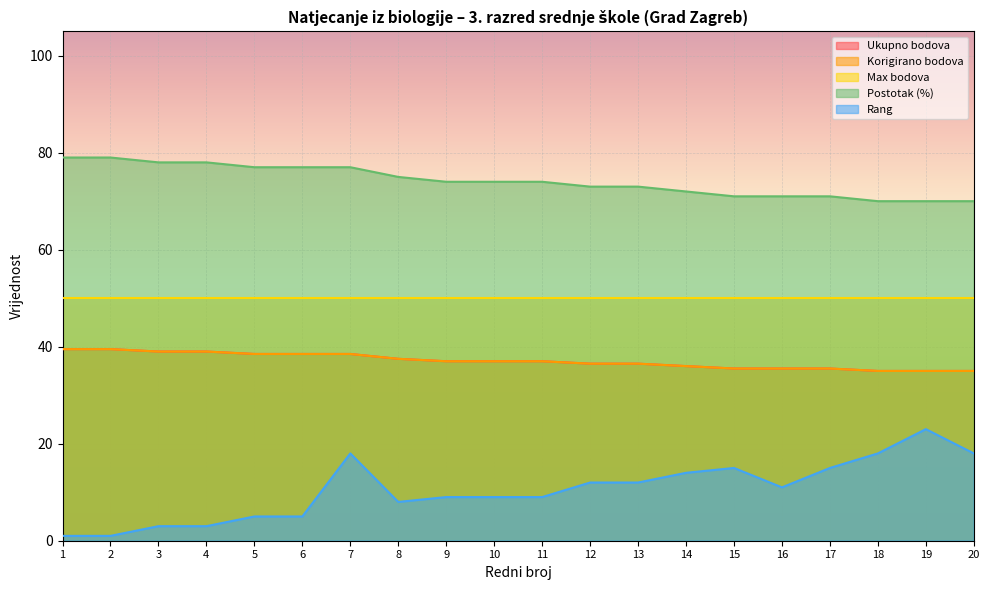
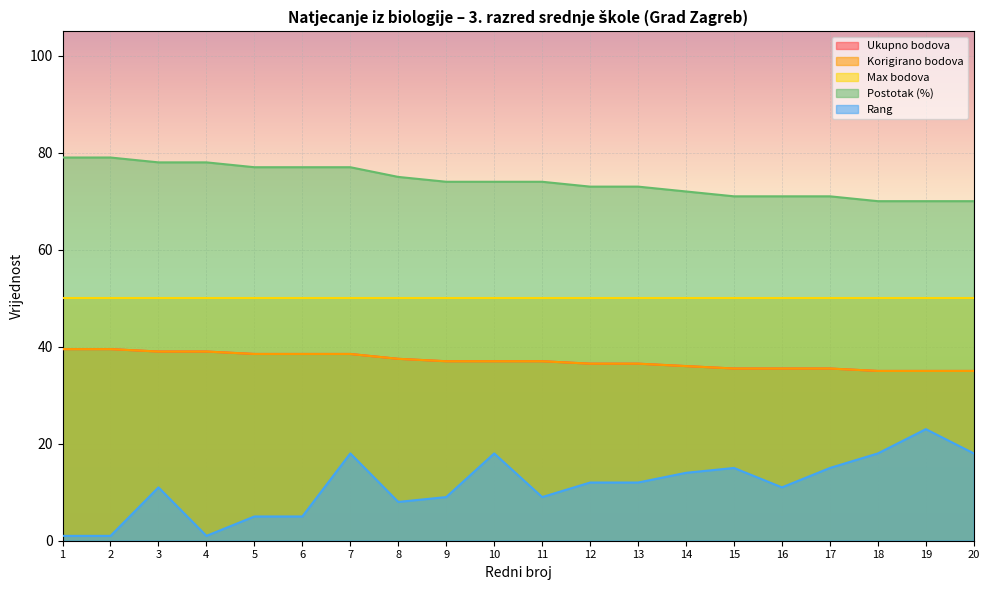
  {
    "Postotak (%)": {
      "1": 79,
      "2": 79,
      "3": 78,
      "4": 78,
      "5": 77,
      "6": 77,
      "7": 77,
      "8": 75,
      "9": 74,
      "10": 74,
      "11": 74,
      "12": 73,
      "13": 73,
      "14": 72,
      "15": 71,
      "16": 71,
      "17": 71,
      "18": 70,
      "19": 70,
      "20": 70
    },
    "Rang": {
      "1": 1,
      "2": 1,
-     "3": 3,
-     "4": 3,
+     "3": 11,
+     "4": 1,
      "5": 5,
      "6": 5,
      "7": 18,
      "8": 8,
      "9": 9,
-     "10": 9,
+     "10": 18,
      "11": 9,
      "12": 12,
      "13": 12,
      "14": 14,
      "15": 15,
      "16": 11,
      "17": 15,
      "18": 18,
      "19": 23,
      "20": 18
    }
  }
